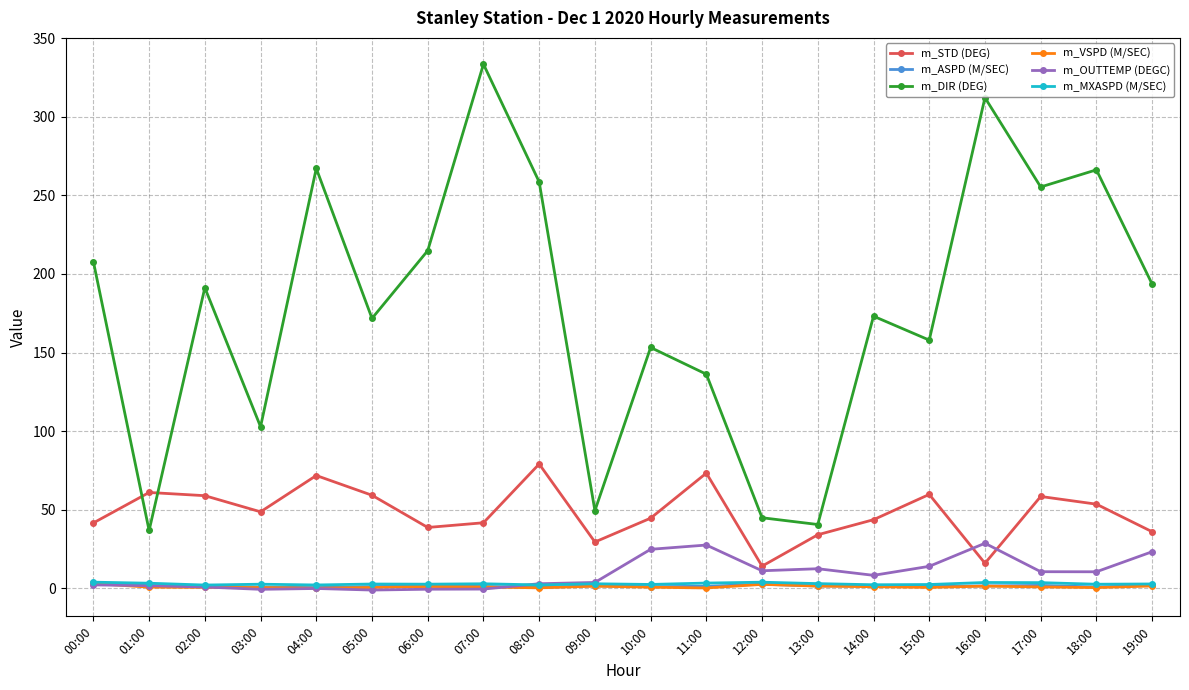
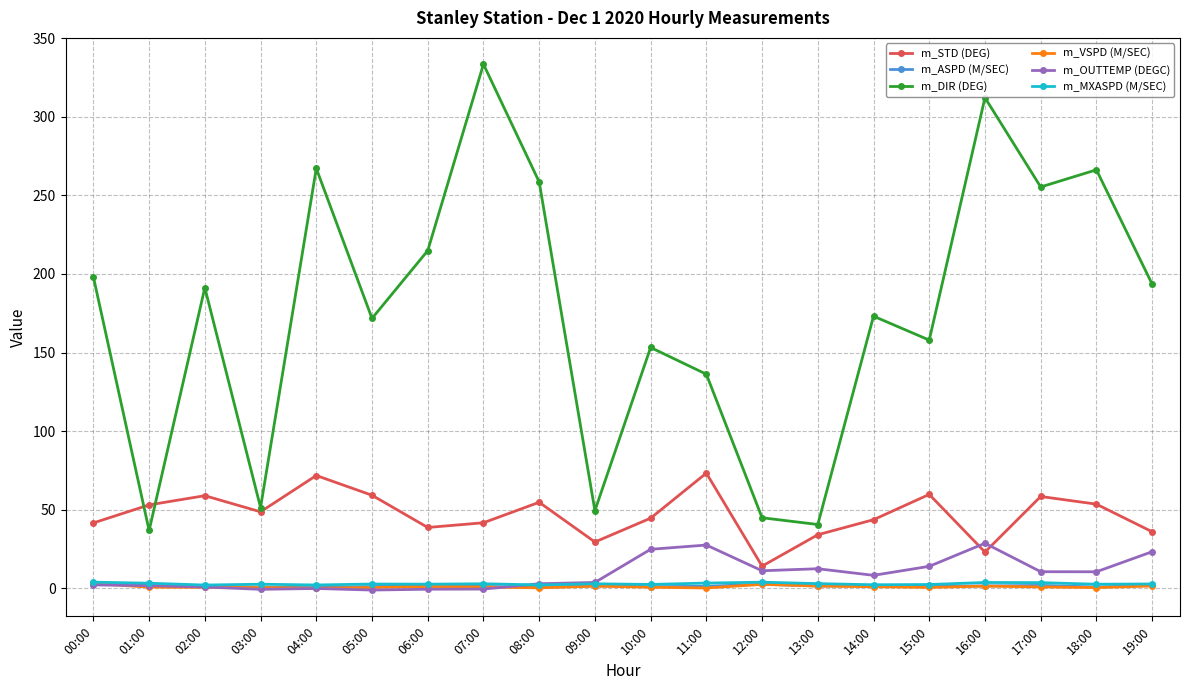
  {
    "m_STD (DEG)": {
      "00:00": 42,
-     "01:00": 61,
+     "01:00": 53,
      "02:00": 59,
      "03:00": 49,
      "04:00": 72,
      "05:00": 59,
      "06:00": 39,
      "07:00": 42,
-     "08:00": 79,
+     "08:00": 55,
      "09:00": 29,
      "10:00": 45,
      "11:00": 73,
      "12:00": 14,
      "13:00": 34,
      "14:00": 44,
      "15:00": 60,
-     "16:00": 16,
+     "16:00": 23,
      "17:00": 58,
      "18:00": 54,
      "19:00": 36
    },
    "m_DIR (DEG)": {
-     "00:00": 208,
+     "00:00": 198,
      "01:00": 37,
      "02:00": 191,
-     "03:00": 103,
+     "03:00": 51,
      "04:00": 267,
      "05:00": 172,
      "06:00": 215,
      "07:00": 333,
      "08:00": 259,
      "09:00": 49,
      "10:00": 153,
      "11:00": 136,
      "12:00": 45,
      "13:00": 41,
      "14:00": 173,
      "15:00": 158,
      "16:00": 312,
      "17:00": 255,
      "18:00": 266,
      "19:00": 194
    },
    "m_OUTTEMP (DEGC)": {
      "05:00": -1,
      "06:00": -1,
      "10:00": 25,
      "11:00": 28,
      "12:00": 11,
      "13:00": 12,
      "14:00": 8,
      "15:00": 14,
      "16:00": 29,
      "17:00": 11,
      "18:00": 11,
      "19:00": 23
    },
    "m_MXASPD (M/SEC)": {
      "03:00": 3,
      "04:00": 2,
      "05:00": 3,
      "07:00": 3,
      "11:00": 3,
      "16:00": 4,
      "17:00": 4,
      "18:00": 3
    }
  }
